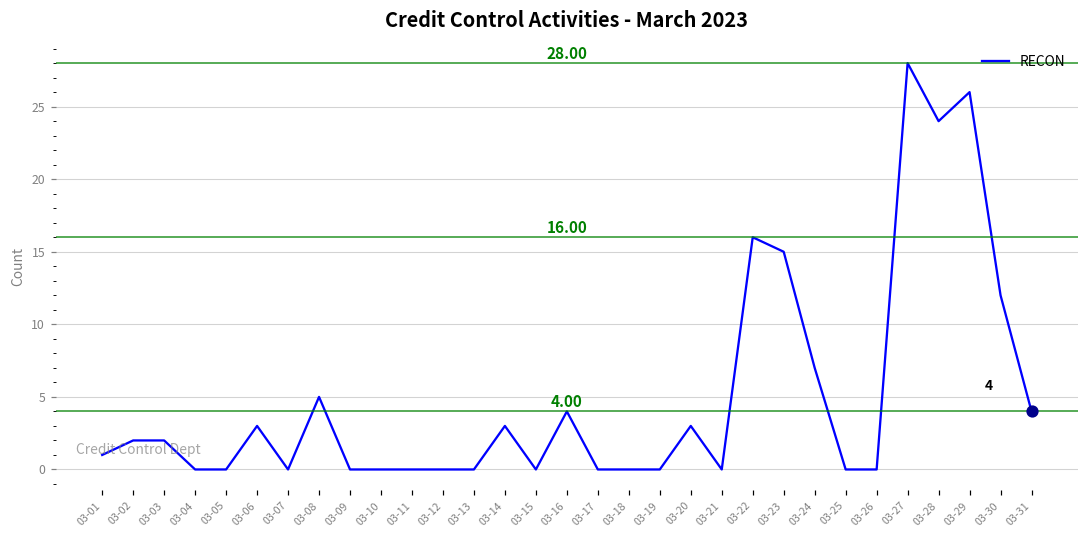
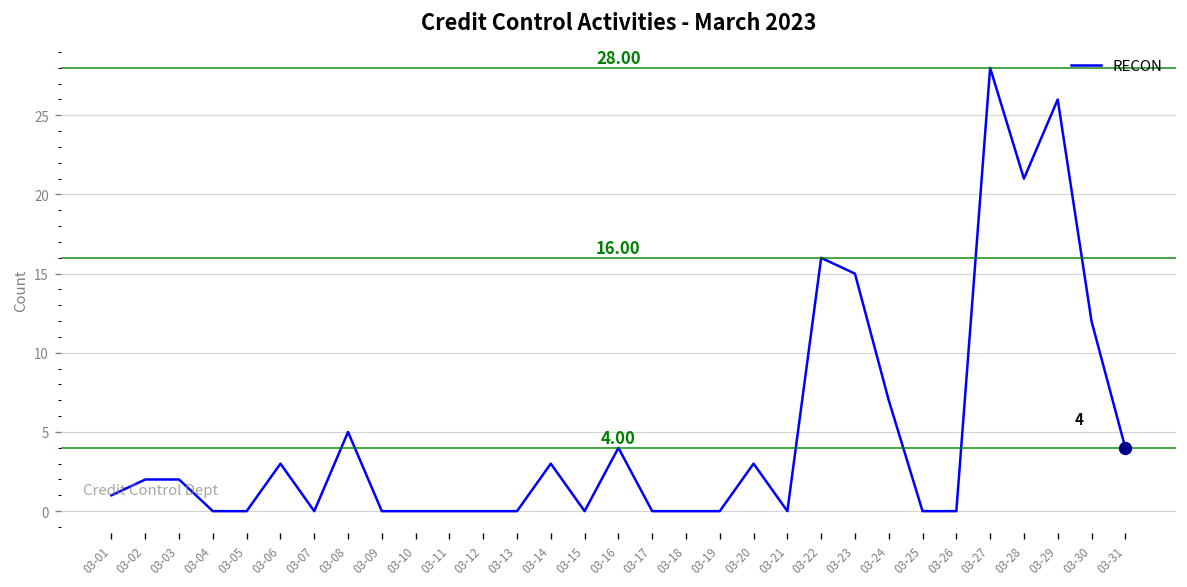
  {
    "RECON": {
      "03-01": 1,
      "03-02": 2,
      "03-03": 2,
      "03-04": 0,
      "03-05": 0,
      "03-06": 3,
      "03-07": 0,
      "03-08": 5,
      "03-09": 0,
      "03-10": 0,
      "03-11": 0,
      "03-12": 0,
      "03-13": 0,
      "03-14": 3,
      "03-15": 0,
      "03-17": 0,
      "03-18": 0,
      "03-19": 0,
      "03-20": 3,
      "03-21": 0,
      "03-22": 16,
      "03-23": 15,
      "03-24": 7,
      "03-25": 0,
      "03-26": 0,
      "03-27": 28,
-     "03-28": 24,
+     "03-28": 21,
      "03-29": 26,
      "03-30": 12
    }
  }
